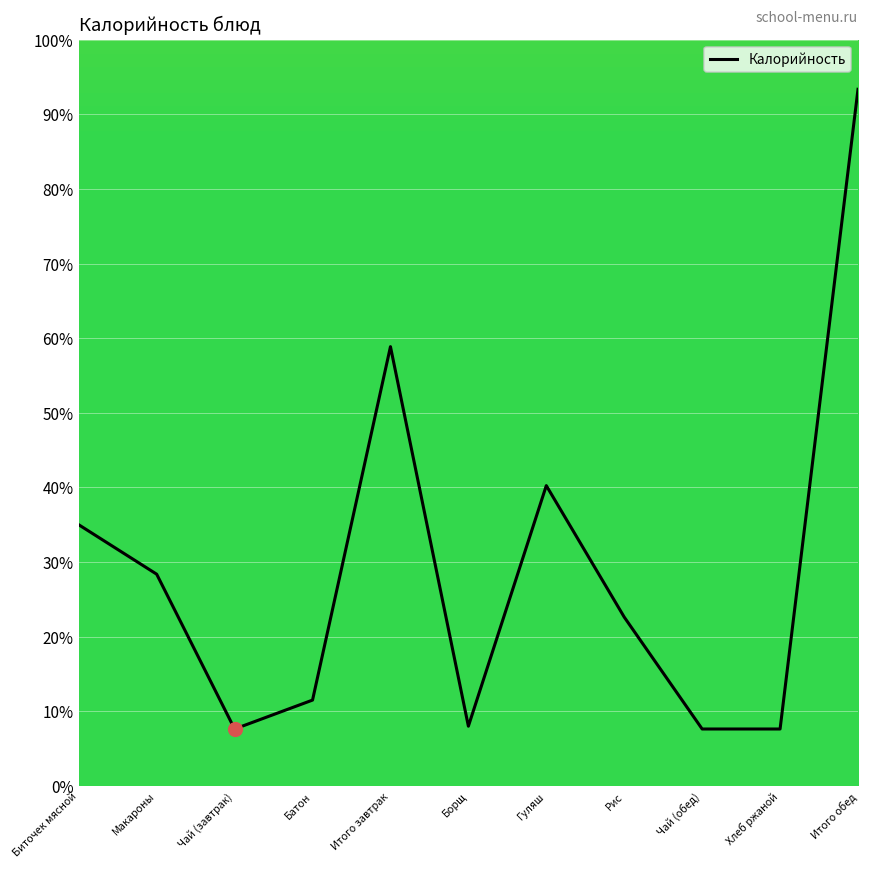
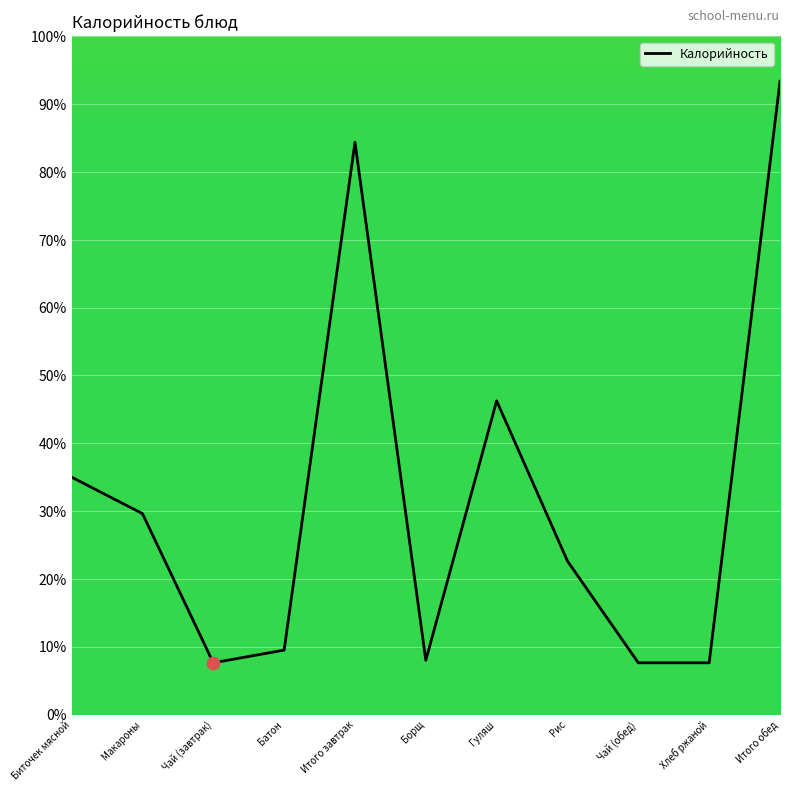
  {
    "Калорийность": {
      "Биточек мясной": "35%",
-     "Макароны": "28%",
-     "Батон": "12%",
-     "Итого завтрак": "59%",
+     "Макароны": "30%",
+     "Батон": "10%",
+     "Итого завтрак": "84%",
      "Борщ": "8%",
-     "Гуляш": "40%",
+     "Гуляш": "46%",
      "Рис": "23%",
      "Чай (обед)": "8%",
      "Хлеб ржаной": "8%",
      "Итого обед": "93%"
    }
  }
